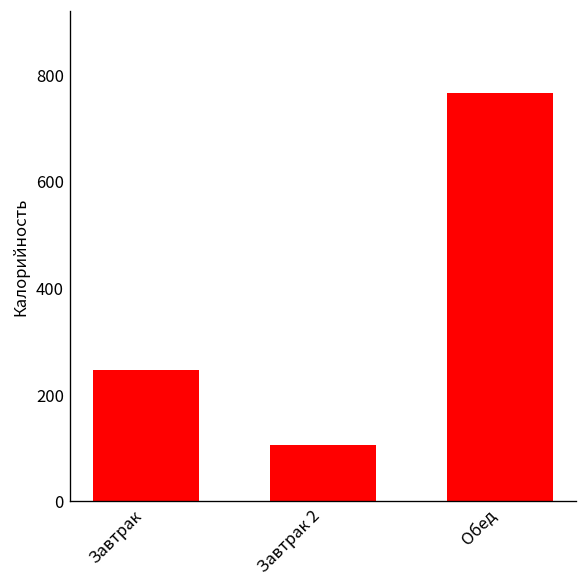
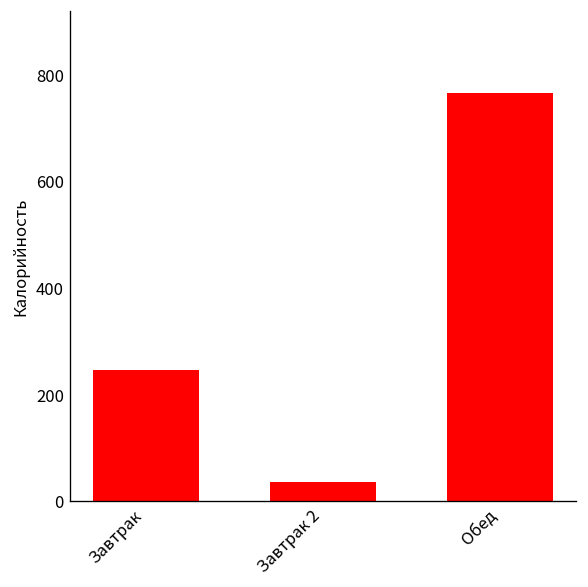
  {
    "Завтрак": 250,
-   "Завтрак 2": 100,
+   "Завтрак 2": 40,
    "Обед": 770
  }
